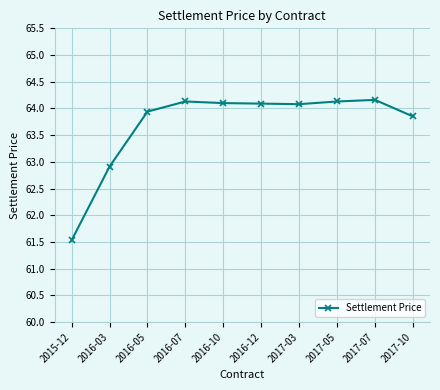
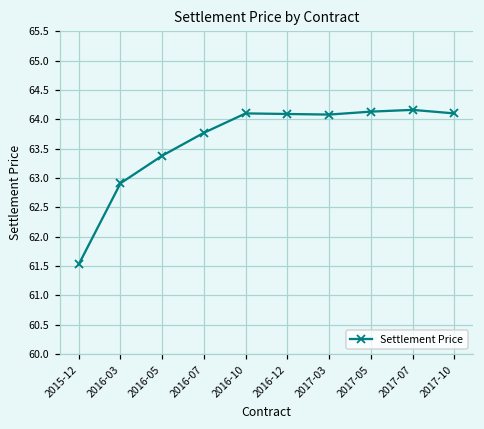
  {
    "2015-12": 61.5,
    "2016-03": 62.9,
-   "2016-05": 63.9,
-   "2016-07": 64.1,
+   "2016-05": 63.4,
+   "2016-07": 63.8,
    "2016-10": 64.1,
    "2016-12": 64.1,
    "2017-03": 64.1,
    "2017-05": 64.1,
    "2017-07": 64.2,
-   "2017-10": 63.9
+   "2017-10": 64.1
  }
